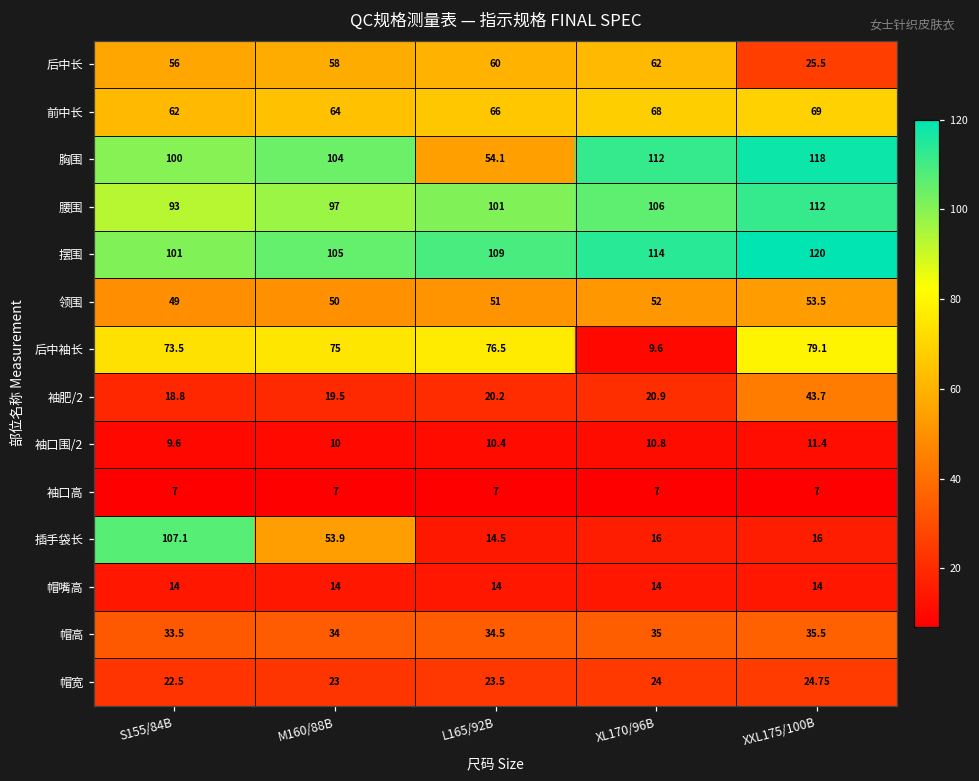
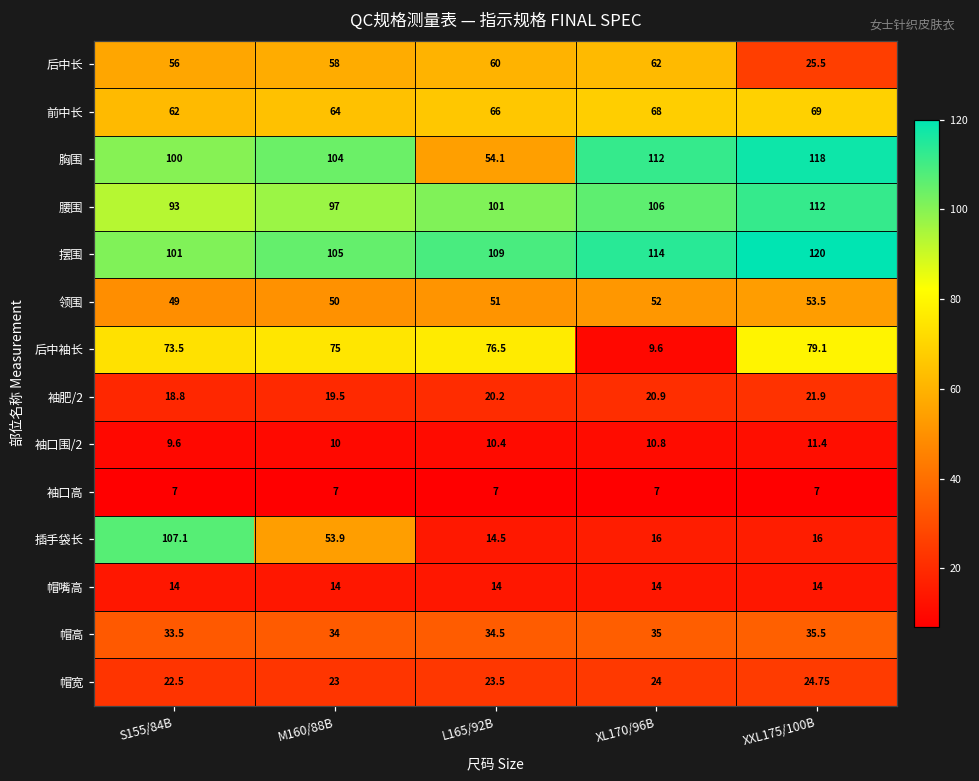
  {
    "后中长": {
      "S155/84B": 56,
      "M160/88B": 58,
      "L165/92B": 60,
      "XL170/96B": 62,
      "XXL175/100B": 25.5
    },
    "前中长": {
      "S155/84B": 62,
      "M160/88B": 64,
      "L165/92B": 66,
      "XL170/96B": 68,
      "XXL175/100B": 69
    },
    "胸围": {
      "S155/84B": 100,
      "M160/88B": 104,
      "L165/92B": 54.1,
      "XL170/96B": 112,
      "XXL175/100B": 118
    },
    "腰围": {
      "S155/84B": 93,
      "M160/88B": 97,
      "L165/92B": 101,
      "XL170/96B": 106,
      "XXL175/100B": 112
    },
    "摆围": {
      "S155/84B": 101,
      "M160/88B": 105,
      "L165/92B": 109,
      "XL170/96B": 114,
      "XXL175/100B": 120
    },
    "领围": {
      "S155/84B": 49,
      "M160/88B": 50,
      "L165/92B": 51,
      "XL170/96B": 52,
      "XXL175/100B": 53.5
    },
    "后中袖长": {
      "S155/84B": 73.5,
      "M160/88B": 75,
      "L165/92B": 76.5,
      "XL170/96B": 9.6,
      "XXL175/100B": 79.1
    },
    "袖肥/2": {
      "S155/84B": 18.8,
      "M160/88B": 19.5,
      "L165/92B": 20.2,
      "XL170/96B": 20.9,
-     "XXL175/100B": 43.7
+     "XXL175/100B": 21.9
    },
    "袖口围/2": {
      "S155/84B": 9.6,
      "M160/88B": 10,
      "L165/92B": 10.4,
      "XL170/96B": 10.8,
      "XXL175/100B": 11.4
    },
    "袖口高": {
      "S155/84B": 7,
      "M160/88B": 7,
      "L165/92B": 7,
      "XL170/96B": 7,
      "XXL175/100B": 7
    },
    "插手袋长": {
      "S155/84B": 107.1,
      "M160/88B": 53.9,
      "L165/92B": 14.5,
      "XL170/96B": 16,
      "XXL175/100B": 16
    },
    "帽嘴高": {
      "S155/84B": 14,
      "M160/88B": 14,
      "L165/92B": 14,
      "XL170/96B": 14,
      "XXL175/100B": 14
    },
    "帽高": {
      "S155/84B": 33.5,
      "M160/88B": 34,
      "L165/92B": 34.5,
      "XL170/96B": 35,
      "XXL175/100B": 35.5
    },
    "帽宽": {
      "S155/84B": 22.5,
      "M160/88B": 23,
      "L165/92B": 23.5,
      "XL170/96B": 24,
      "XXL175/100B": 24.75
    }
  }
